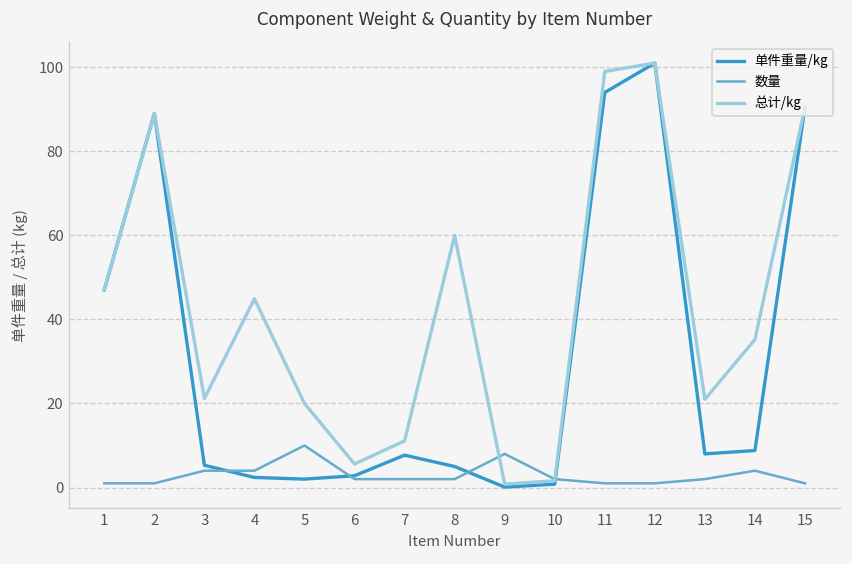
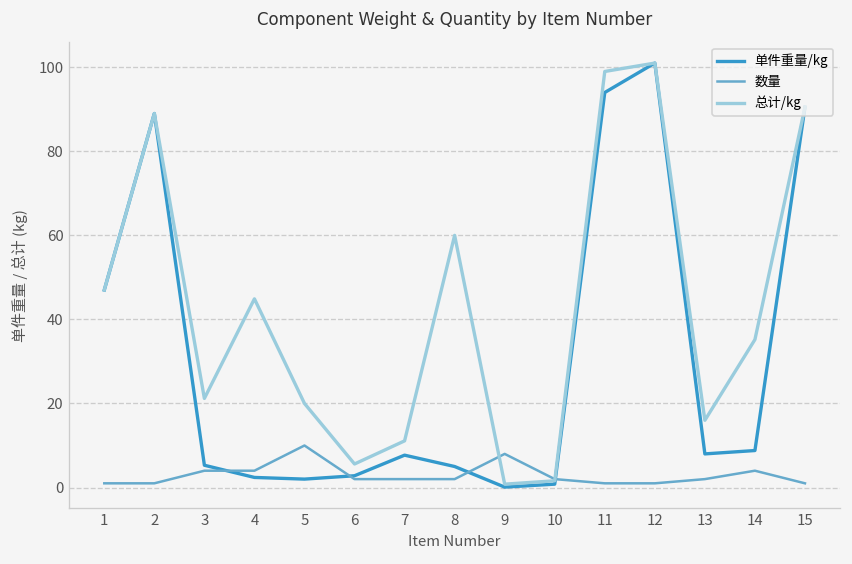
  {
    "总计/kg": {
      "3": 21,
      "4": 45,
      "5": 20,
      "6": 6,
      "7": 11,
      "8": 60,
      "11": 99,
-     "13": 21,
+     "13": 16,
      "14": 35
    }
  }
